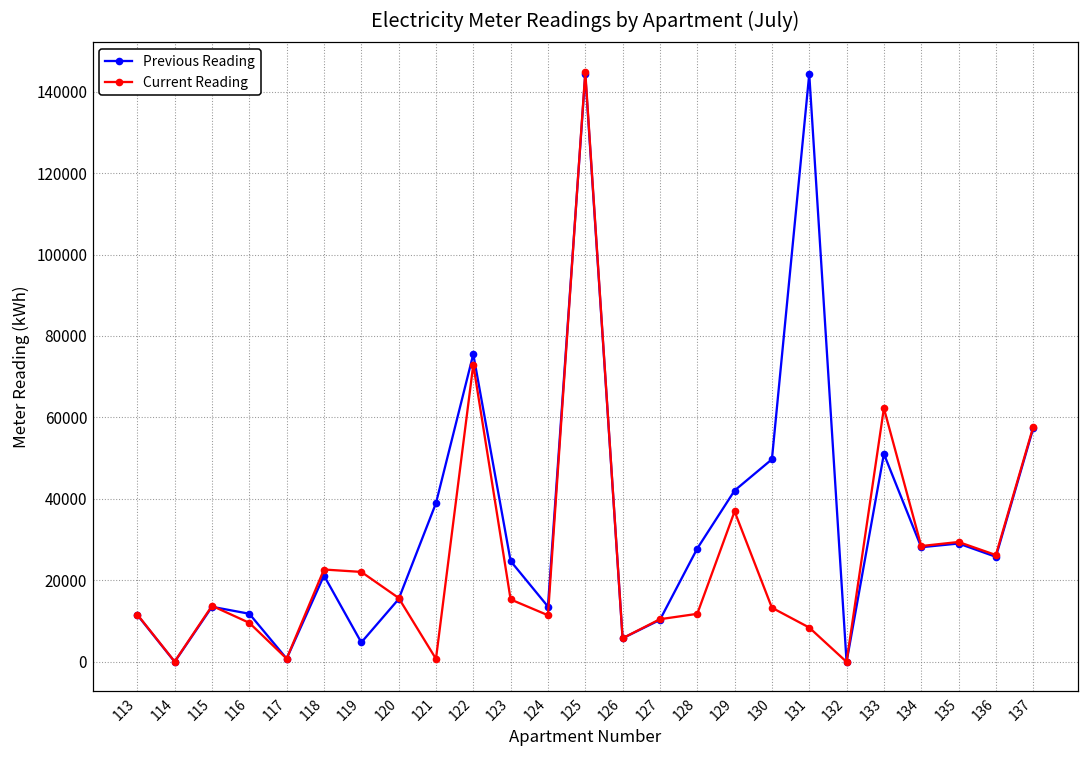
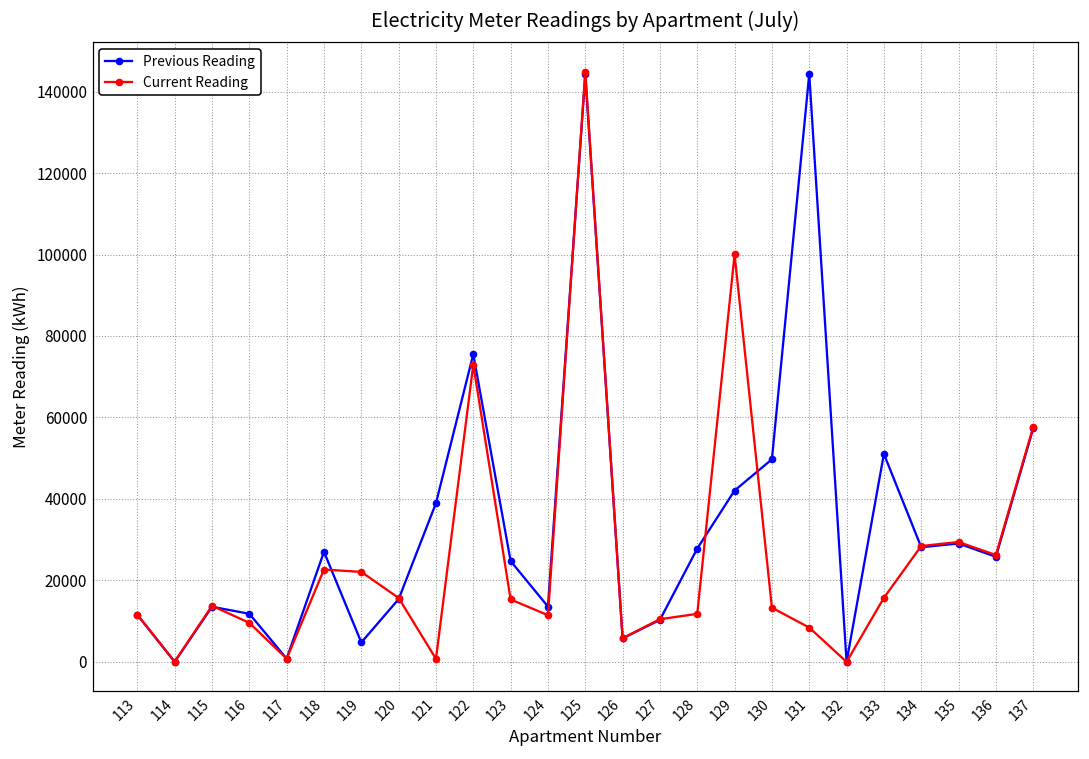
  {
    "Previous Reading": {
      "116": 12000,
-     "118": 21000,
+     "118": 27000,
      "119": 5000,
      "121": 39000,
      "122": 76000,
      "123": 25000,
      "124": 14000,
      "128": 28000,
      "129": 42000,
      "130": 50000,
      "131": 144000,
      "133": 51000
    },
    "Current Reading": {
      "116": 10000,
      "118": 23000,
      "119": 22000,
      "121": 1000,
      "122": 73000,
      "123": 15000,
      "124": 11000,
      "128": 12000,
-     "129": 37000,
+     "129": 100000,
      "130": 13000,
      "131": 8000,
-     "133": 62000
+     "133": 16000
    }
  }
